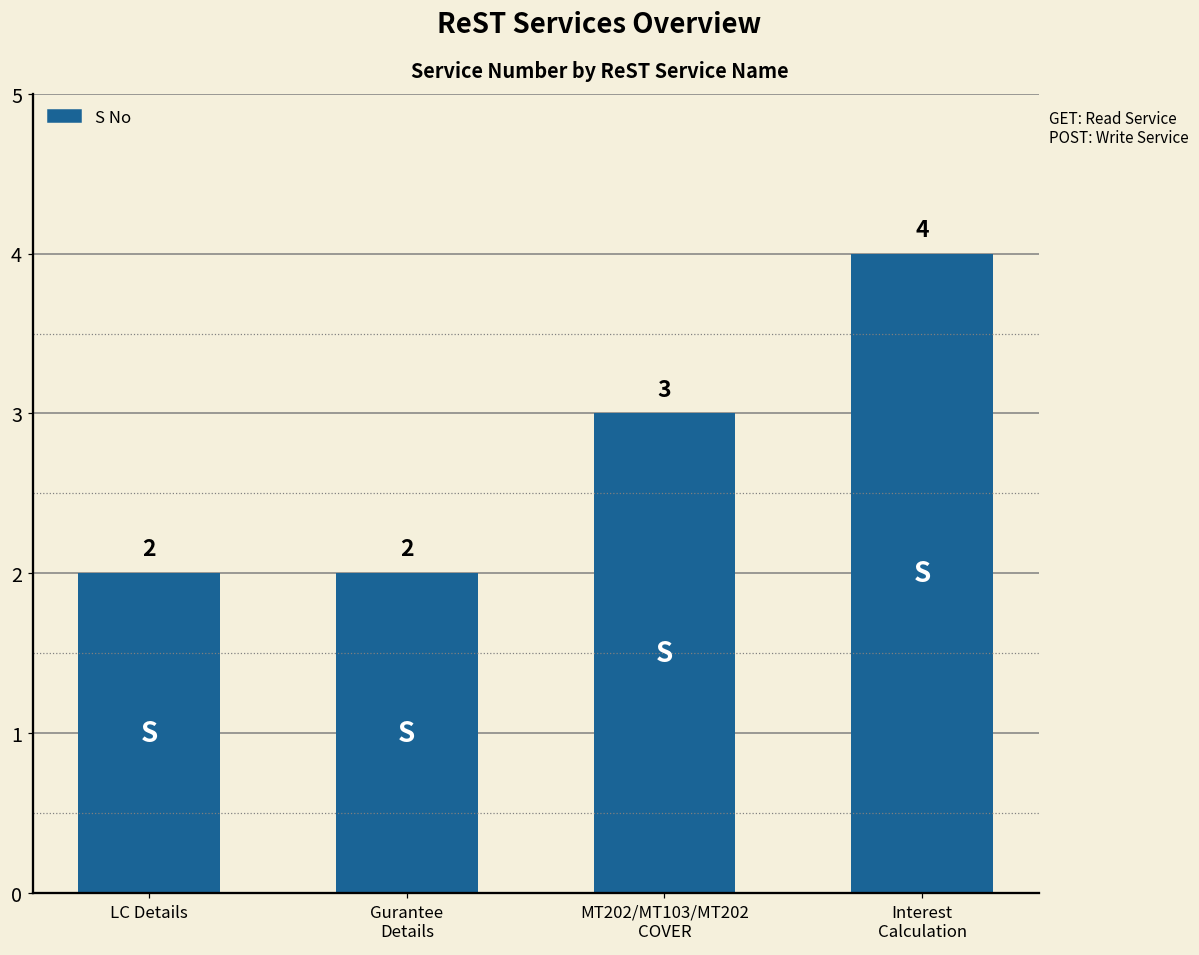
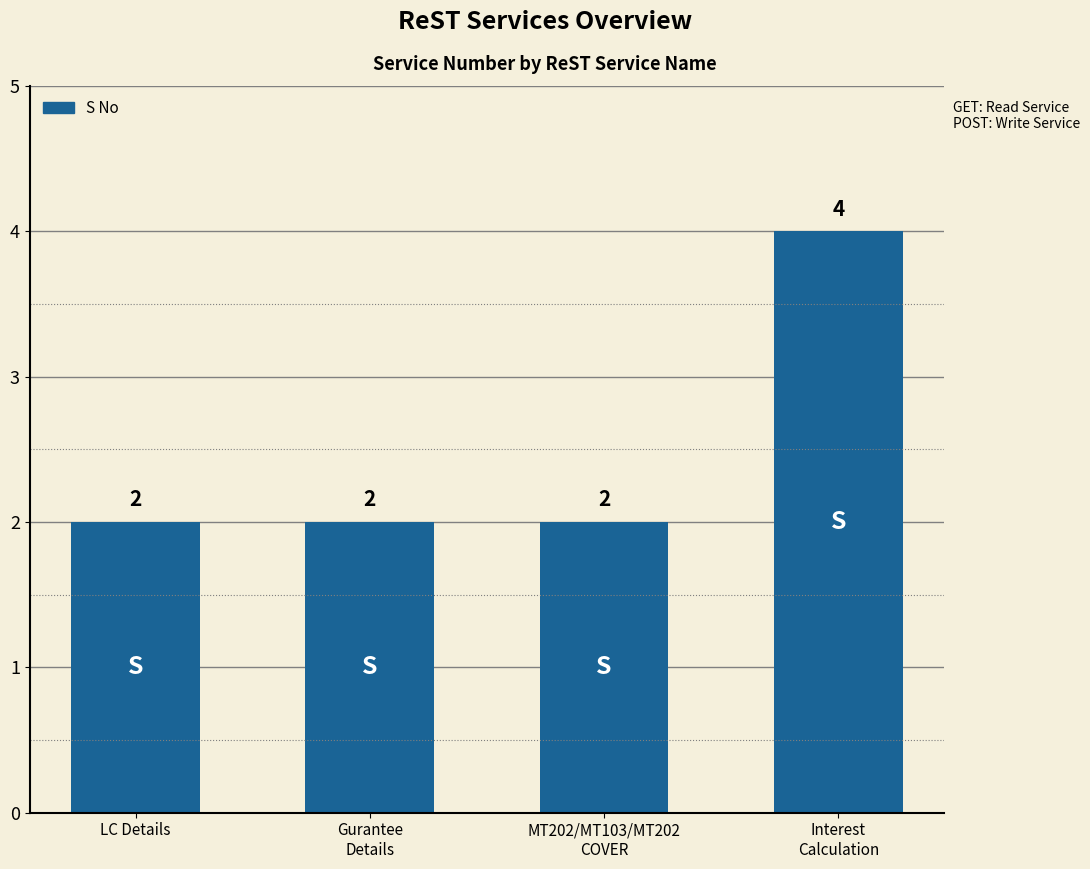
  {
    "LC Details": 2,
    "Gurantee Details": 2,
-   "MT202/MT103/MT202 COVER": 3,
+   "MT202/MT103/MT202 COVER": 2,
    "Interest Calculation": 4
  }
